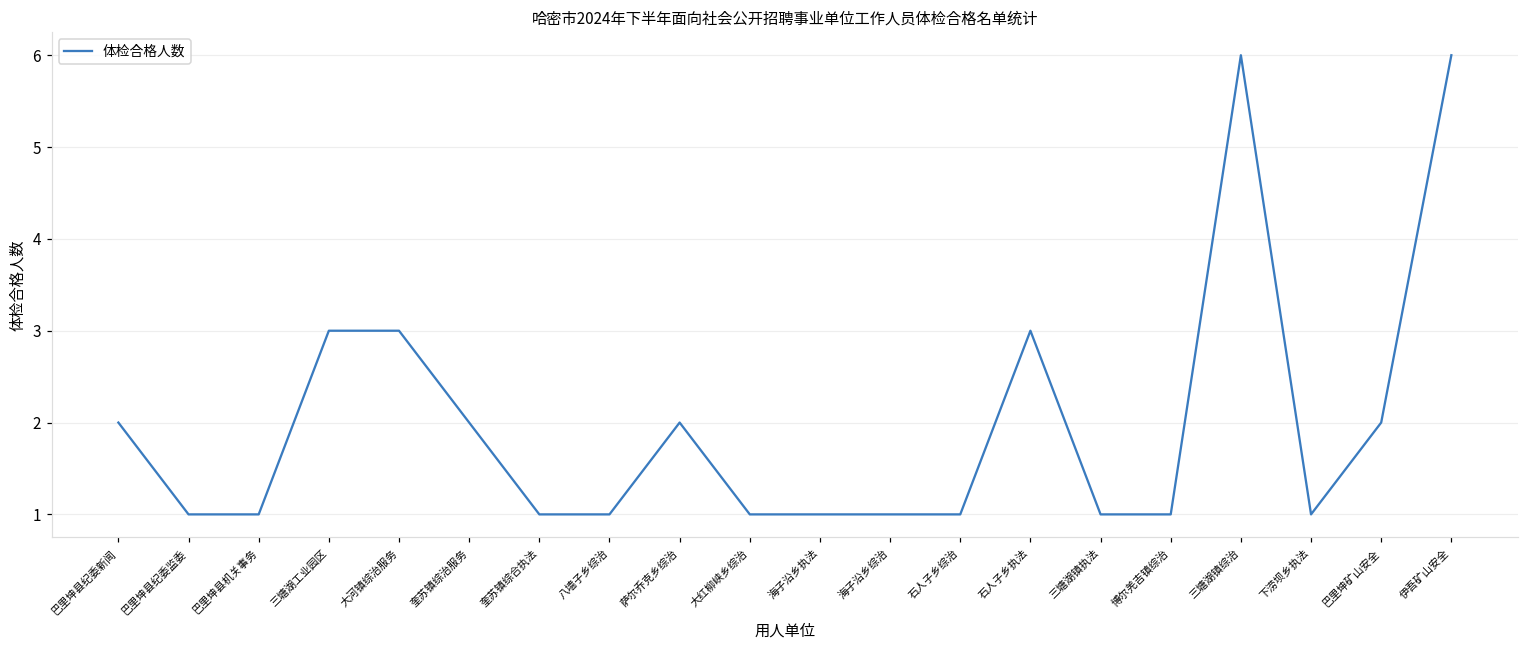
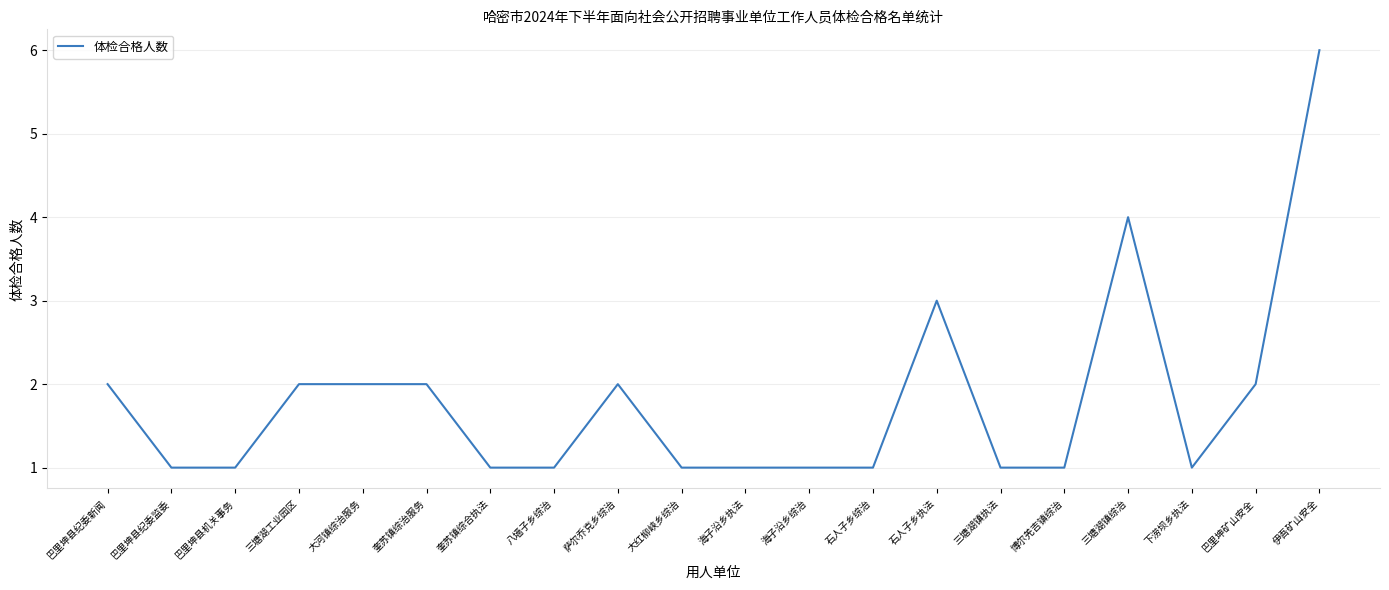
  {
    "巴里坤县纪委新闻": 2,
    "巴里坤县纪委监委": 1,
    "巴里坤县机关事务": 1,
-   "三塘湖工业园区": 3,
-   "大河镇综治服务": 3,
+   "三塘湖工业园区": 2,
+   "大河镇综治服务": 2,
    "奎苏镇综治服务": 2,
    "奎苏镇综合执法": 1,
    "八墙子乡综治": 1,
    "萨尔乔克乡综治": 2,
    "大红柳峡乡综治": 1,
    "海子沿乡执法": 1,
    "海子沿乡综治": 1,
    "石人子乡综治": 1,
    "石人子乡执法": 3,
    "三塘湖镇执法": 1,
    "博尔羌吉镇综治": 1,
-   "三塘湖镇综治": 6,
+   "三塘湖镇综治": 4,
    "下涝坝乡执法": 1,
    "巴里坤矿山安全": 2,
    "伊吾矿山安全": 6
  }
